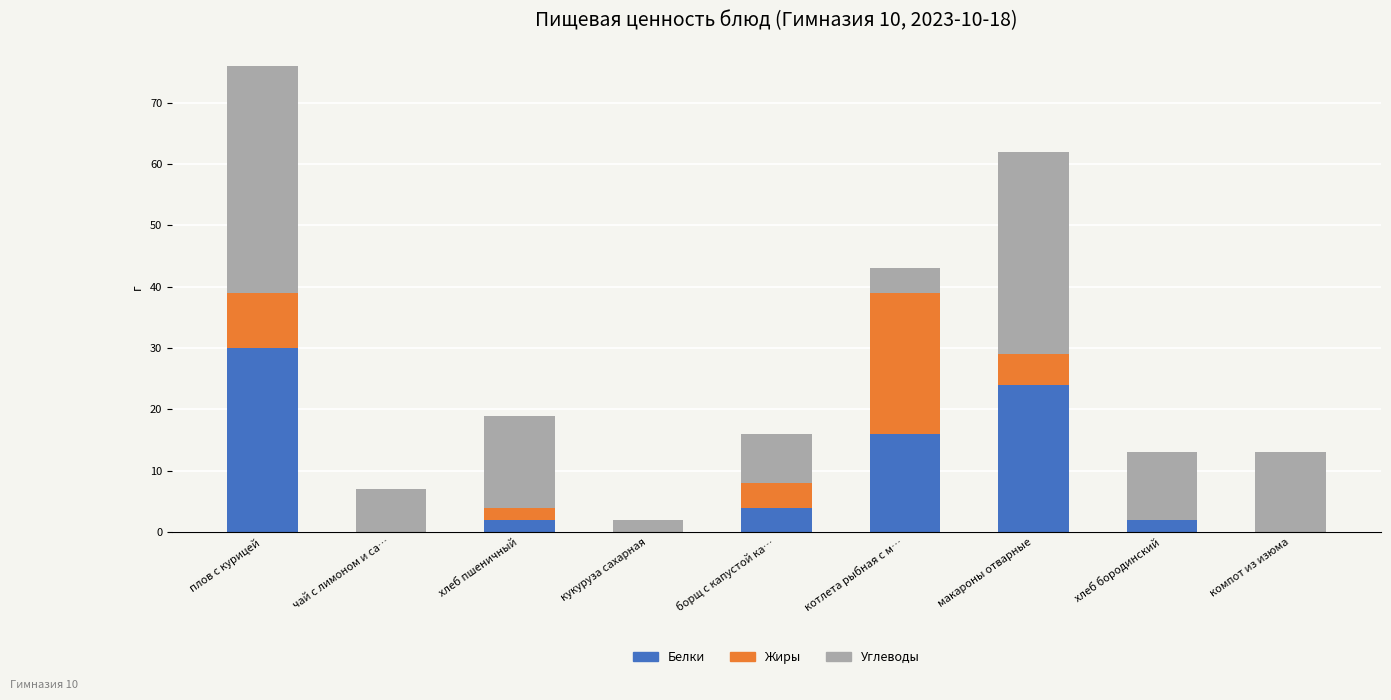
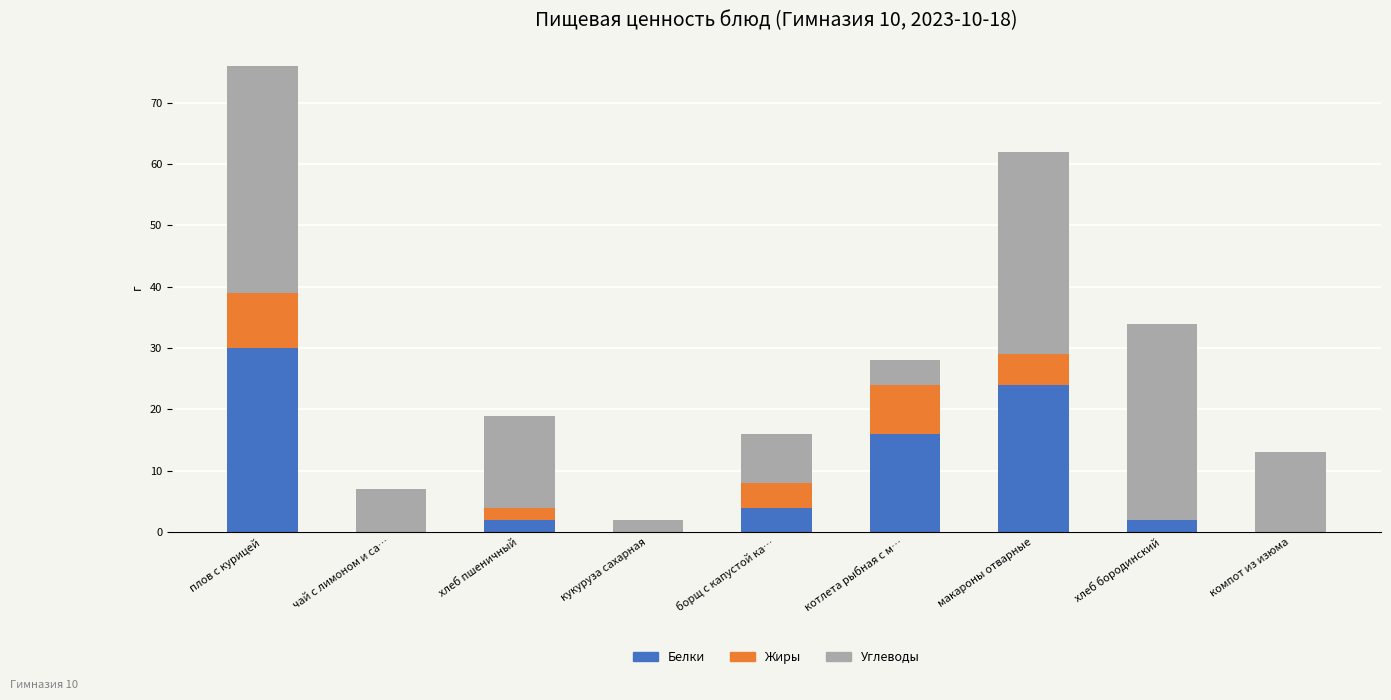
  {
    "Белки": {
      "плов с курицей": 30,
      "чай с лимоном и са…": 0,
      "хлеб пшеничный": 2,
      "кукуруза сахарная": 0,
      "борщ с капустой ка…": 4,
      "котлета рыбная с м…": 16,
      "макароны отварные": 24,
      "хлеб бородинский": 2,
      "компот из изюма": 0
    },
    "Жиры": {
      "плов с курицей": 9,
      "чай с лимоном и са…": 0,
      "хлеб пшеничный": 2,
      "кукуруза сахарная": 0,
      "борщ с капустой ка…": 4,
-     "котлета рыбная с м…": 23,
+     "котлета рыбная с м…": 8,
      "макароны отварные": 5,
      "хлеб бородинский": 0,
      "компот из изюма": 0
    },
    "Углеводы": {
      "плов с курицей": 37,
      "чай с лимоном и са…": 7,
      "хлеб пшеничный": 15,
      "кукуруза сахарная": 2,
      "борщ с капустой ка…": 8,
      "котлета рыбная с м…": 4,
      "макароны отварные": 33,
-     "хлеб бородинский": 11,
+     "хлеб бородинский": 32,
      "компот из изюма": 13
    }
  }
